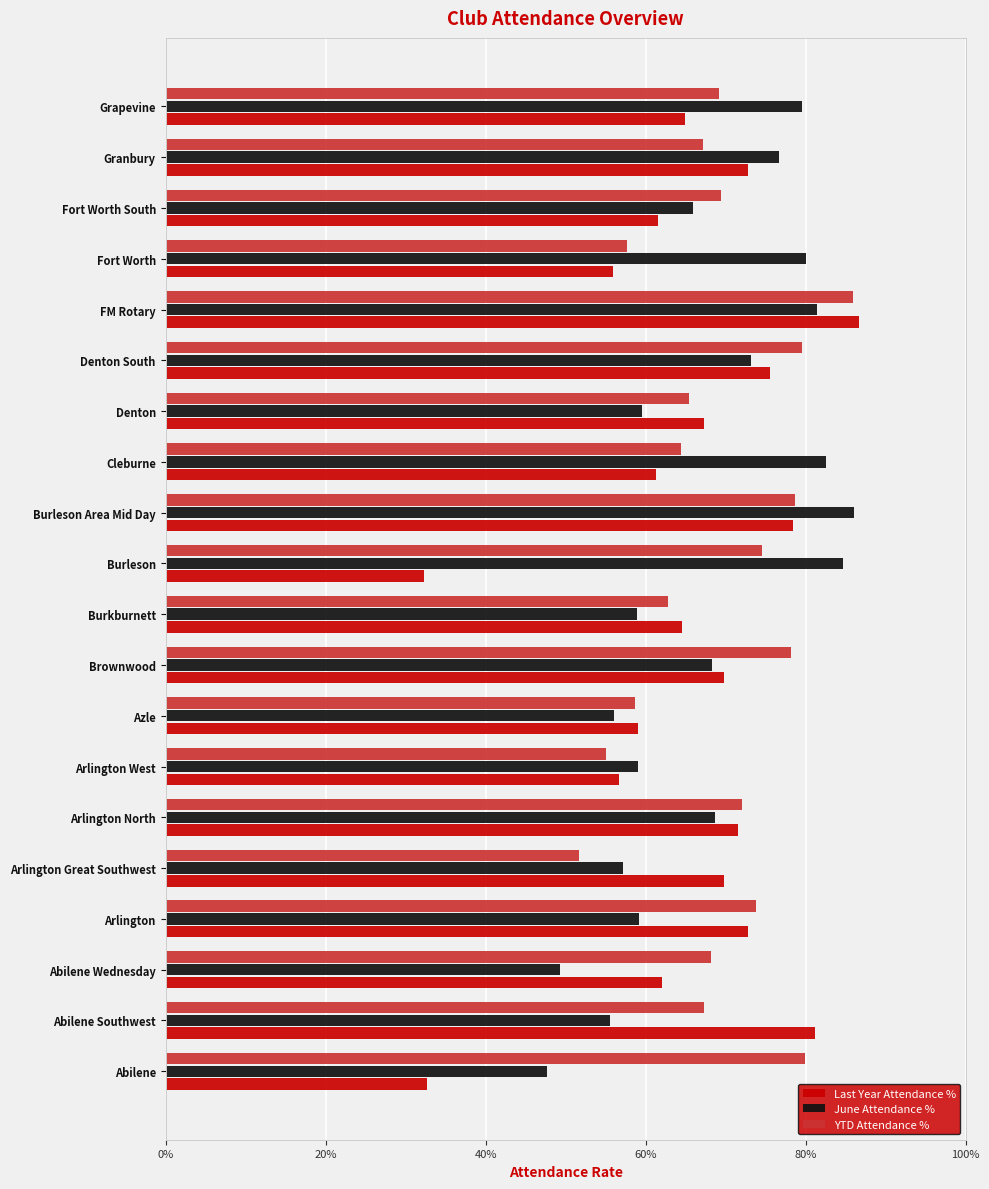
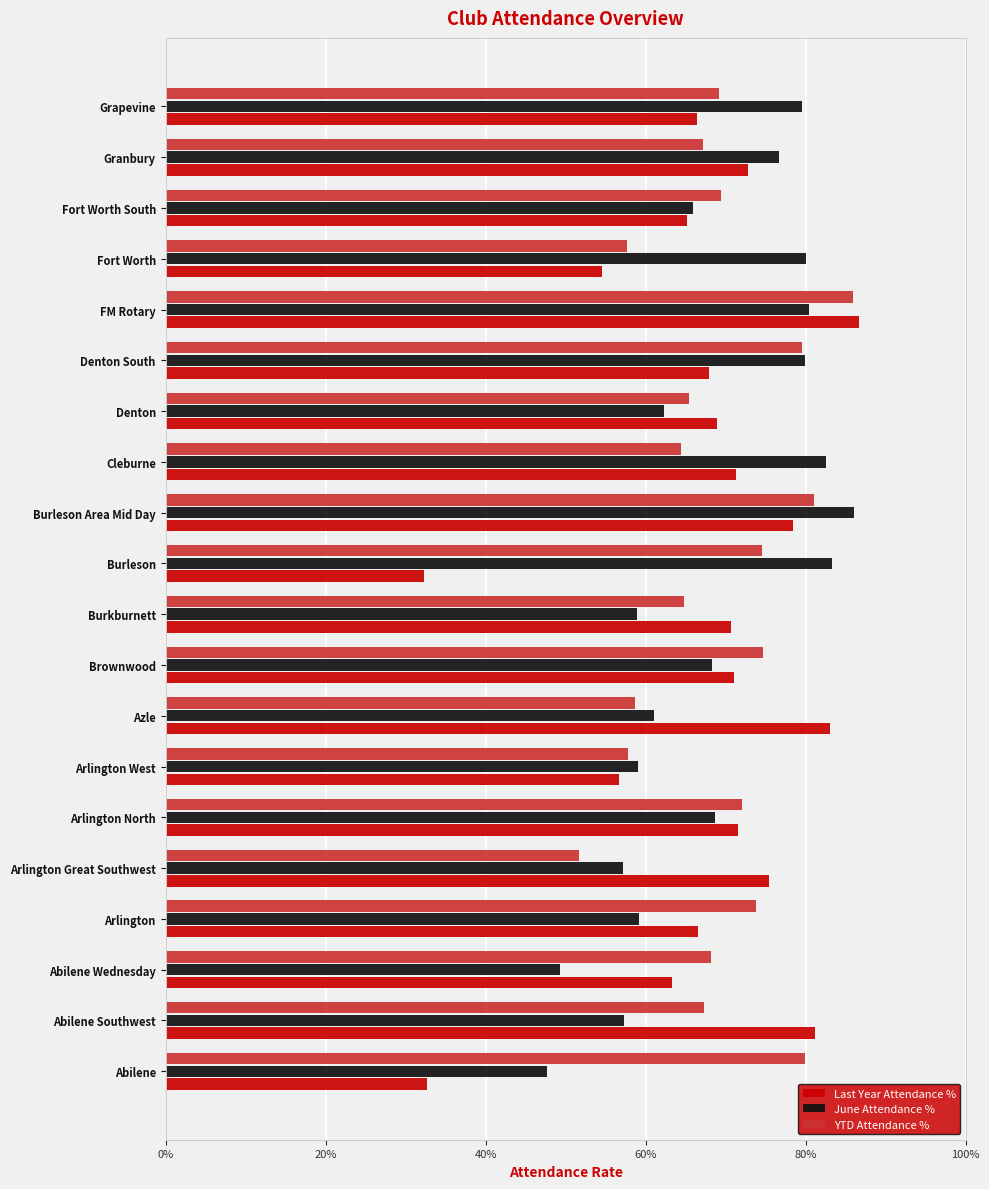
  {
    "Last Year Attendance %": {
-     "Grapevine": "65%",
+     "Grapevine": "66%",
      "Granbury": "73%",
-     "Fort Worth South": "62%",
-     "Fort Worth": "56%",
+     "Fort Worth South": "65%",
+     "Fort Worth": "55%",
      "FM Rotary": "87%",
-     "Denton South": "76%",
-     "Denton": "67%",
-     "Cleburne": "61%",
+     "Denton South": "68%",
+     "Denton": "69%",
+     "Cleburne": "71%",
      "Burleson Area Mid Day": "78%",
      "Burleson": "32%",
-     "Burkburnett": "65%",
-     "Brownwood": "70%",
-     "Azle": "59%",
+     "Burkburnett": "71%",
+     "Brownwood": "71%",
+     "Azle": "83%",
      "Arlington West": "57%",
      "Arlington North": "72%",
-     "Arlington Great Southwest": "70%",
-     "Arlington": "73%",
-     "Abilene Wednesday": "62%",
+     "Arlington Great Southwest": "75%",
+     "Arlington": "67%",
+     "Abilene Wednesday": "63%",
      "Abilene Southwest": "81%",
      "Abilene": "33%"
    },
    "June Attendance %": {
      "Grapevine": "79%",
      "Granbury": "77%",
      "Fort Worth South": "66%",
      "Fort Worth": "80%",
-     "FM Rotary": "81%",
-     "Denton South": "73%",
-     "Denton": "60%",
+     "FM Rotary": "80%",
+     "Denton South": "80%",
+     "Denton": "62%",
      "Cleburne": "82%",
      "Burleson Area Mid Day": "86%",
-     "Burleson": "85%",
+     "Burleson": "83%",
      "Burkburnett": "59%",
      "Brownwood": "68%",
-     "Azle": "56%",
+     "Azle": "61%",
      "Arlington West": "59%",
      "Arlington North": "69%",
      "Arlington Great Southwest": "57%",
      "Arlington": "59%",
      "Abilene Wednesday": "49%",
-     "Abilene Southwest": "56%",
+     "Abilene Southwest": "57%",
      "Abilene": "48%"
    },
    "YTD Attendance %": {
      "Grapevine": "69%",
      "Granbury": "67%",
      "Fort Worth South": "69%",
      "Fort Worth": "58%",
      "FM Rotary": "86%",
      "Denton South": "80%",
      "Denton": "65%",
      "Cleburne": "64%",
-     "Burleson Area Mid Day": "79%",
+     "Burleson Area Mid Day": "81%",
      "Burleson": "75%",
-     "Burkburnett": "63%",
-     "Brownwood": "78%",
+     "Burkburnett": "65%",
+     "Brownwood": "75%",
      "Azle": "59%",
-     "Arlington West": "55%",
+     "Arlington West": "58%",
      "Arlington North": "72%",
      "Arlington Great Southwest": "52%",
      "Arlington": "74%",
      "Abilene Wednesday": "68%",
      "Abilene Southwest": "67%",
      "Abilene": "80%"
    }
  }
